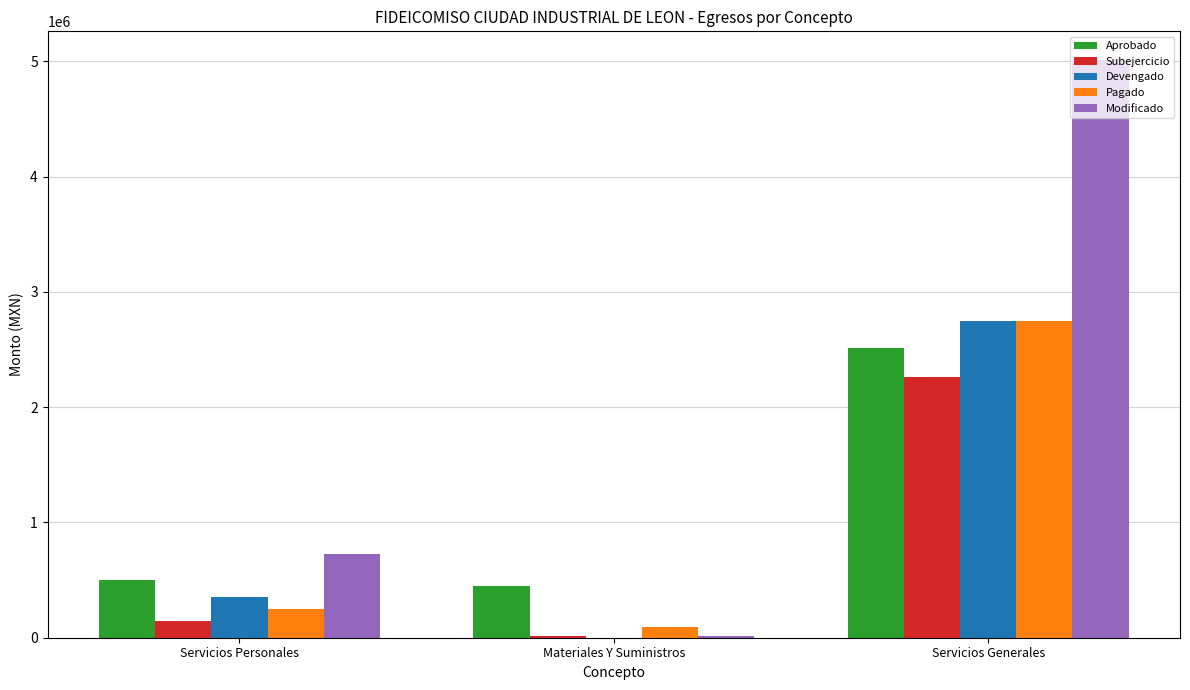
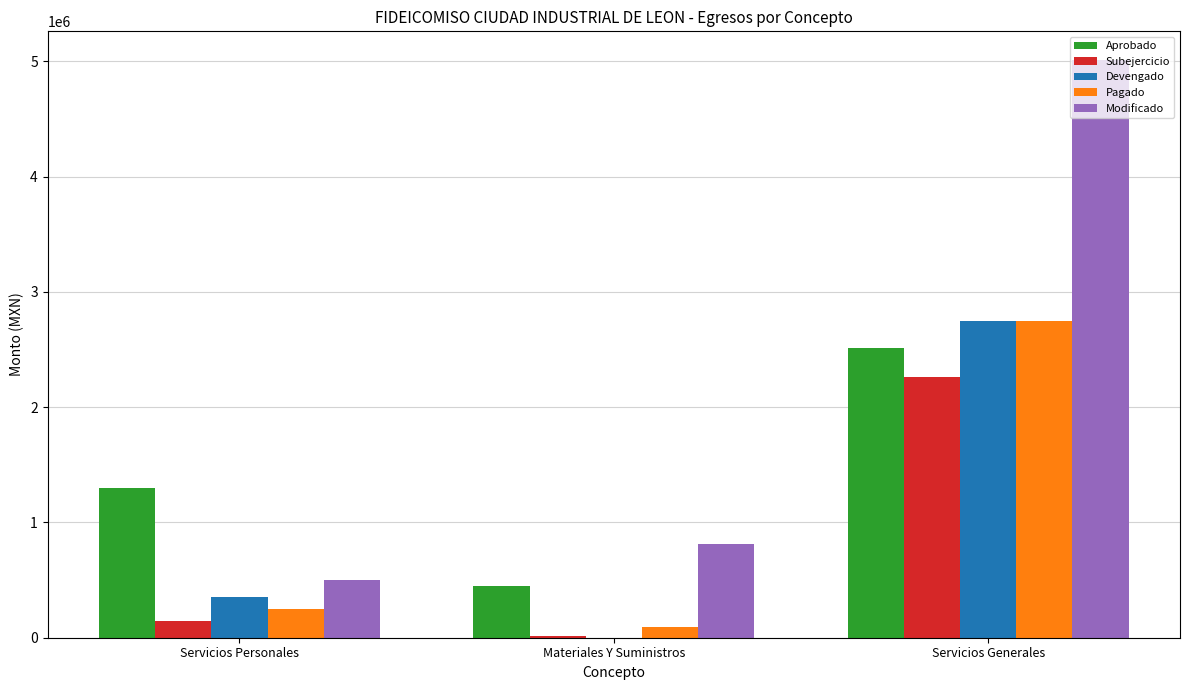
  {
    "Aprobado": {
-     "Servicios Personales": 500000,
+     "Servicios Personales": 1300000,
      "Materiales Y Suministros": 450000,
      "Servicios Generales": 2510000
    },
    "Subejercicio": {
      "Servicios Personales": 150000,
      "Servicios Generales": 2270000
    },
    "Devengado": {
      "Servicios Personales": 360000,
      "Servicios Generales": 2750000
    },
    "Pagado": {
      "Servicios Personales": 250000,
      "Materiales Y Suministros": 90000,
      "Servicios Generales": 2750000
    },
    "Modificado": {
-     "Servicios Personales": 730000,
-     "Materiales Y Suministros": 10000
+     "Servicios Personales": 500000,
+     "Materiales Y Suministros": 810000
    }
  }
